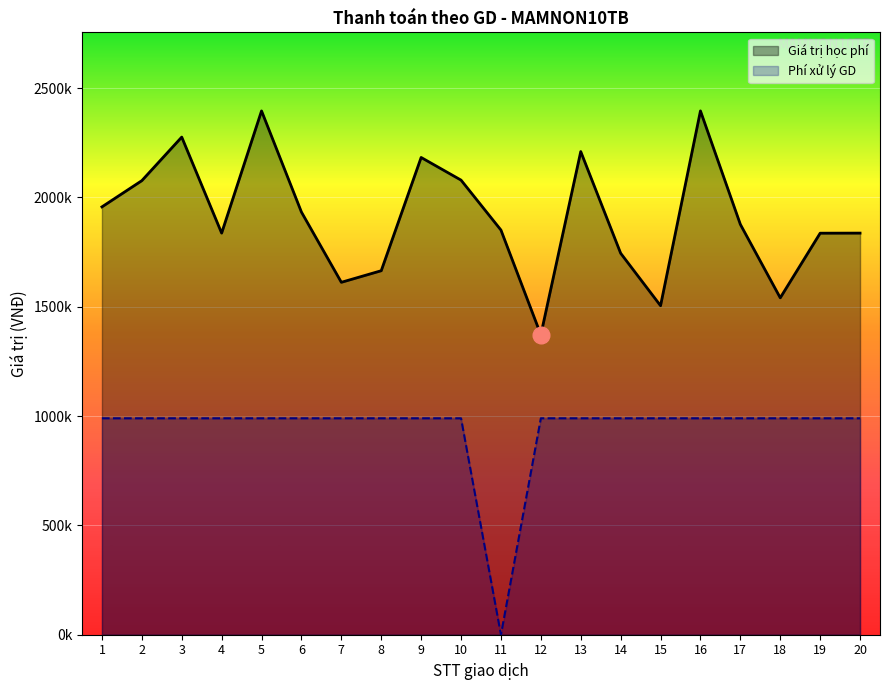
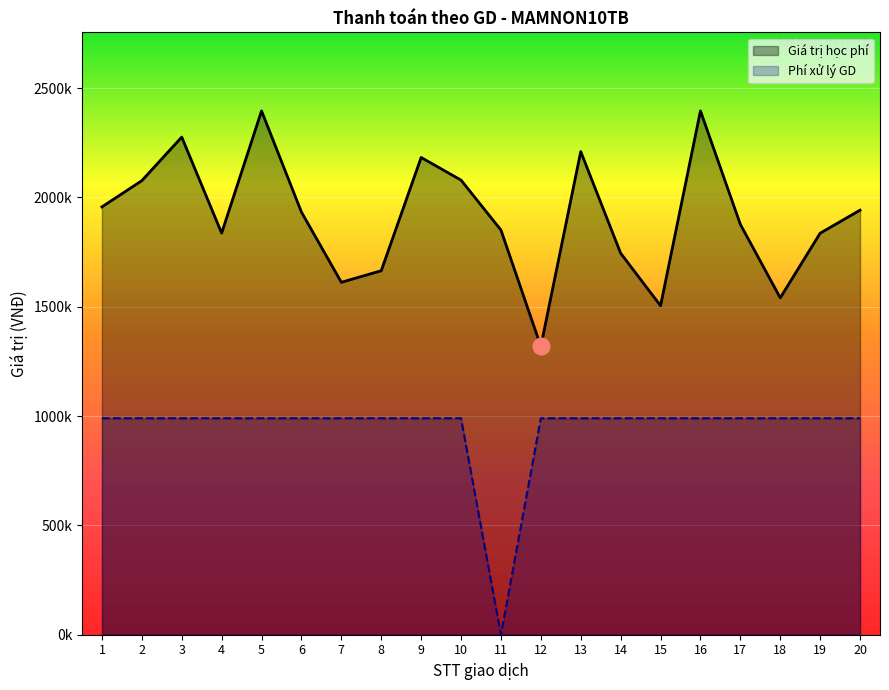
  {
    "Giá trị học phí": {
      "1": 1960000,
      "2": 2080000,
      "3": 2280000,
      "4": 1840000,
      "5": 2400000,
      "6": 1930000,
      "7": 1610000,
      "8": 1670000,
      "9": 2180000,
      "10": 2080000,
      "11": 1850000,
-     "12": 1370000,
+     "12": 1320000,
      "13": 2210000,
      "14": 1750000,
      "15": 1510000,
      "16": 2400000,
      "17": 1880000,
      "18": 1540000,
      "19": 1840000,
-     "20": 1840000
+     "20": 1940000
    },
    "Phí xử lý GD": {
      "1": 990000,
      "2": 990000,
      "3": 990000,
      "4": 990000,
      "5": 990000,
      "6": 990000,
      "7": 990000,
      "8": 990000,
      "9": 990000,
      "10": 990000,
      "11": 0,
      "12": 990000,
      "13": 990000,
      "14": 990000,
      "15": 990000,
      "16": 990000,
      "17": 990000,
      "18": 990000,
      "19": 990000,
      "20": 990000
    }
  }
